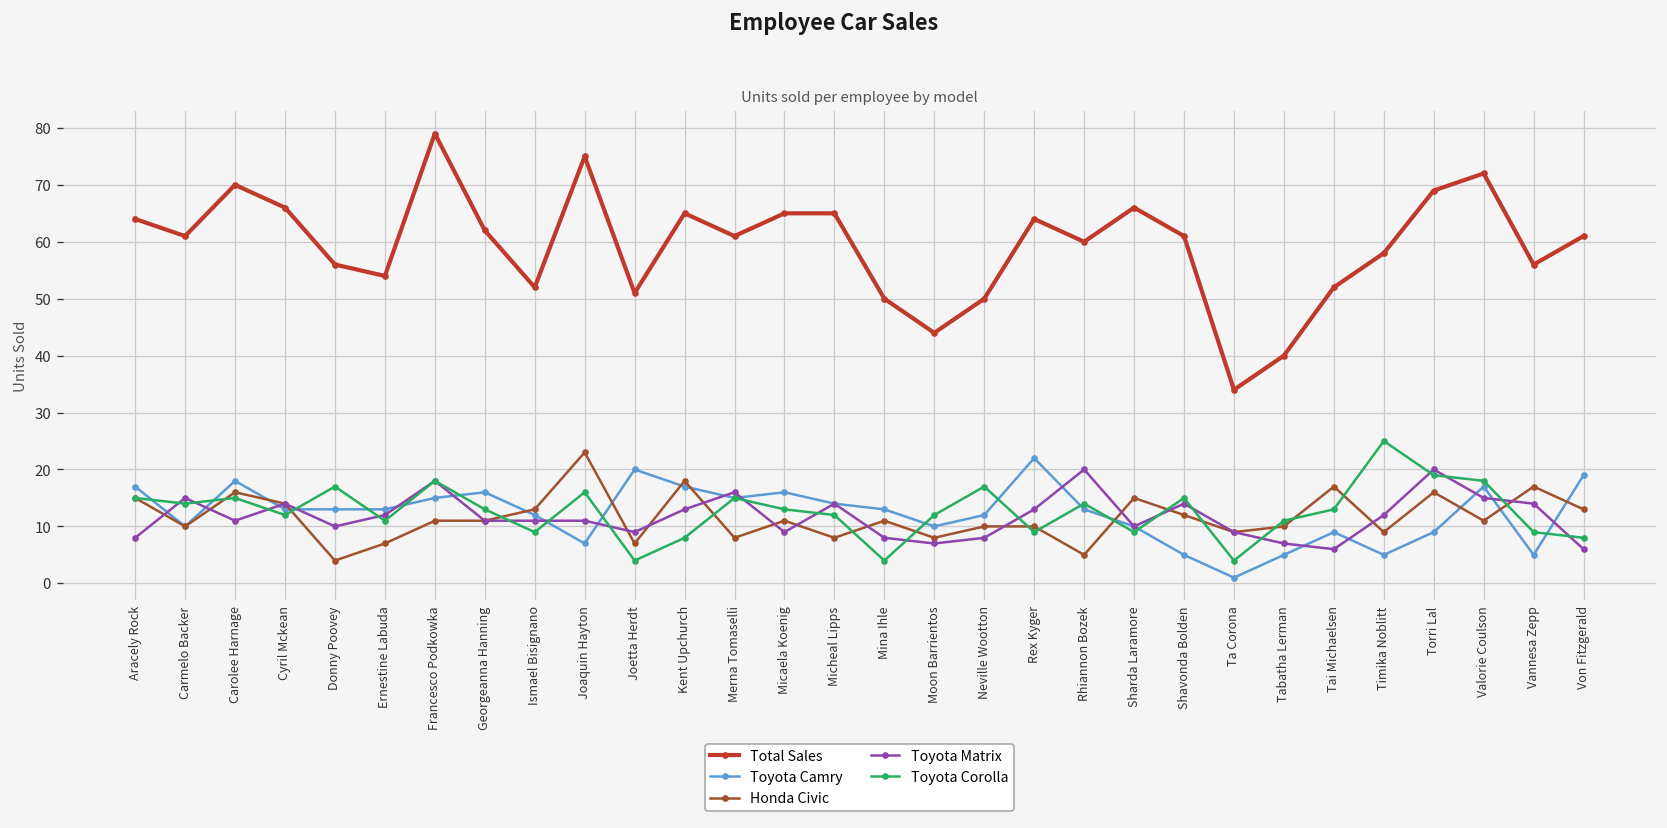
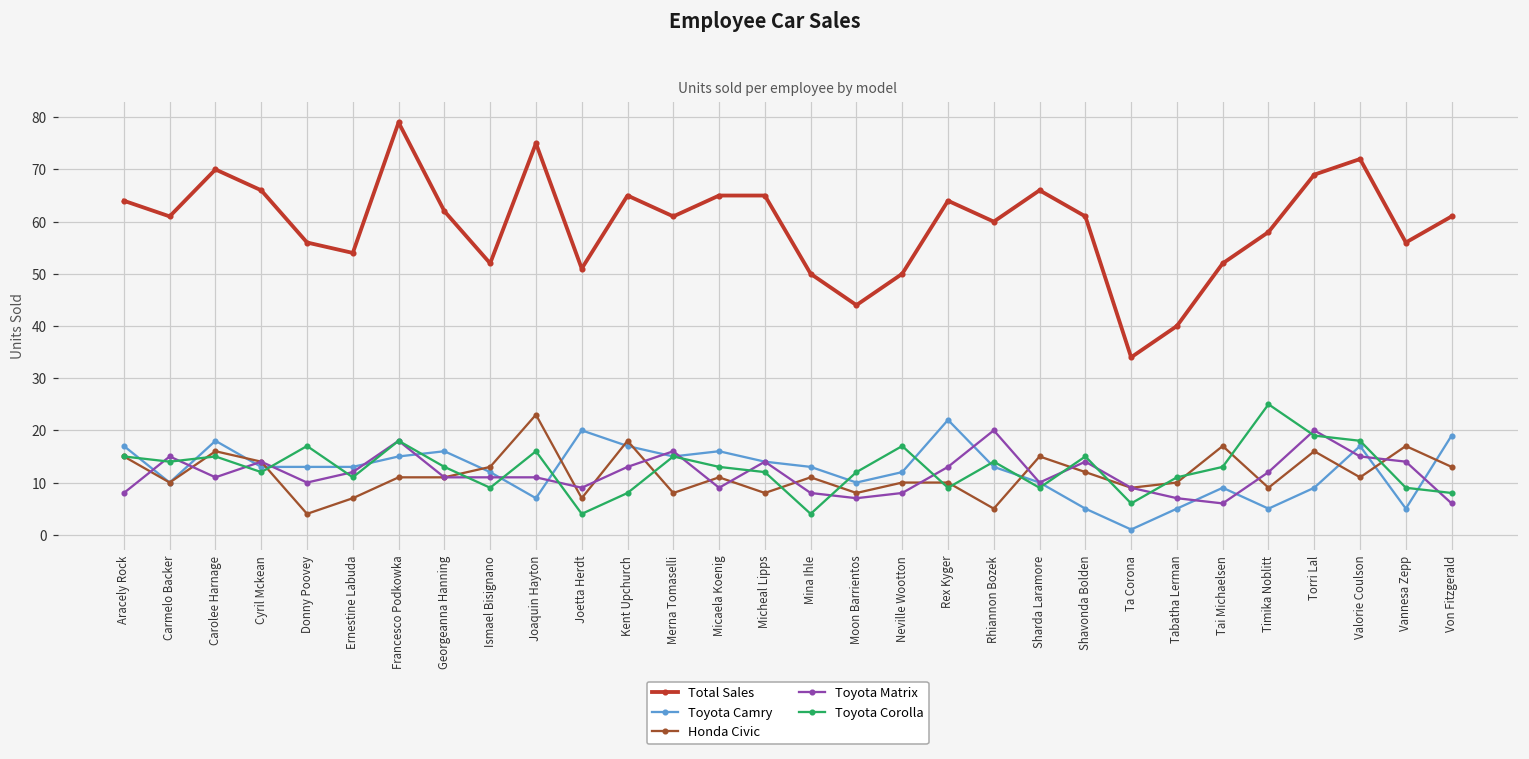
  {
    "Toyota Camry": {
      "Aracely Rock": 17,
      "Carolee Harnage": 18,
      "Cyril Mckean": 13,
      "Donny Poovey": 13,
      "Ernestine Labuda": 13,
      "Francesco Podkowka": 15,
      "Georgeanna Hanning": 16,
      "Ismael Bisignano": 12,
      "Joaquin Hayton": 7,
      "Joetta Herdt": 20,
      "Kent Upchurch": 17,
      "Micaela Koenig": 16,
      "Mina Ihle": 13,
      "Moon Barrientos": 10,
      "Neville Wootton": 12,
      "Rex Kyger": 22,
      "Rhiannon Bozek": 13,
      "Shavonda Bolden": 5,
      "Ta Corona": 1,
      "Tabatha Lerman": 5,
      "Tai Michaelsen": 9,
      "Timika Noblitt": 5,
      "Torri Lal": 9,
      "Valorie Coulson": 17,
      "Vannesa Zepp": 5,
      "Von Fitzgerald": 19
    },
    "Toyota Matrix": {
      "Aracely Rock": 8,
      "Carmelo Backer": 15,
      "Carolee Harnage": 11,
      "Donny Poovey": 10,
      "Ernestine Labuda": 12,
      "Ismael Bisignano": 11,
      "Joaquin Hayton": 11,
      "Joetta Herdt": 9,
      "Kent Upchurch": 13,
      "Merna Tomaselli": 16,
      "Micaela Koenig": 9,
      "Mina Ihle": 8,
      "Moon Barrientos": 7,
      "Neville Wootton": 8,
      "Rex Kyger": 13,
      "Rhiannon Bozek": 20,
      "Shavonda Bolden": 14,
      "Tabatha Lerman": 7,
      "Tai Michaelsen": 6,
      "Timika Noblitt": 12,
      "Torri Lal": 20,
      "Valorie Coulson": 15,
      "Vannesa Zepp": 14,
      "Von Fitzgerald": 6
    },
    "Toyota Corolla": {
      "Carmelo Backer": 14,
      "Carolee Harnage": 15,
      "Cyril Mckean": 12,
      "Donny Poovey": 17,
      "Ernestine Labuda": 11,
      "Georgeanna Hanning": 13,
      "Ismael Bisignano": 9,
      "Joaquin Hayton": 16,
      "Joetta Herdt": 4,
      "Kent Upchurch": 8,
      "Micaela Koenig": 13,
      "Micheal Lipps": 12,
      "Mina Ihle": 4,
      "Moon Barrientos": 12,
      "Neville Wootton": 17,
      "Rex Kyger": 9,
      "Rhiannon Bozek": 14,
      "Sharda Laramore": 9,
      "Shavonda Bolden": 15,
-     "Ta Corona": 4,
+     "Ta Corona": 6,
      "Tabatha Lerman": 11,
      "Tai Michaelsen": 13,
      "Timika Noblitt": 25,
      "Torri Lal": 19,
      "Valorie Coulson": 18,
      "Vannesa Zepp": 9,
      "Von Fitzgerald": 8
    }
  }
